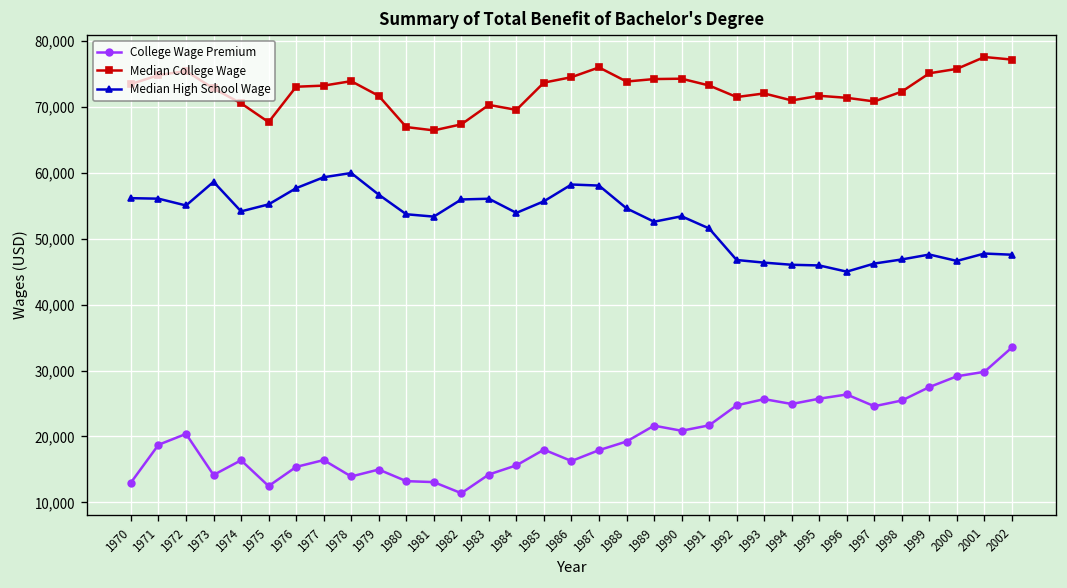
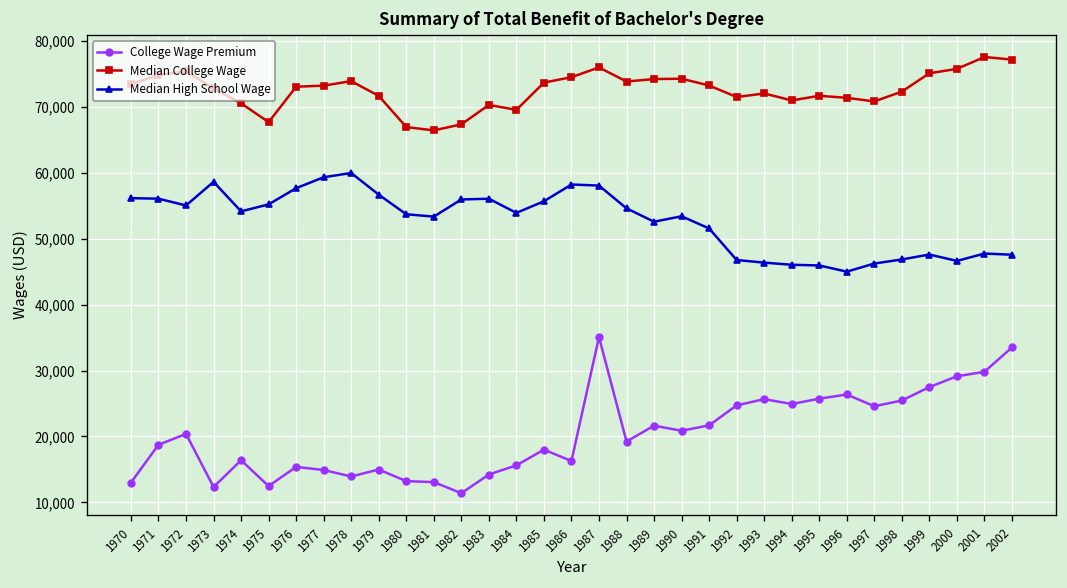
  {
    "College Wage Premium": {
      "1970": "13,000",
      "1971": "19,000",
      "1972": "20,000",
-     "1973": "14,000",
+     "1973": "12,000",
      "1974": "16,000",
      "1975": "12,000",
      "1976": "15,000",
-     "1977": "16,000",
+     "1977": "15,000",
      "1978": "14,000",
      "1979": "15,000",
      "1980": "13,000",
      "1981": "13,000",
      "1982": "11,000",
      "1983": "14,000",
      "1984": "16,000",
      "1985": "18,000",
      "1986": "16,000",
-     "1987": "18,000",
+     "1987": "35,000",
      "1988": "19,000",
      "1989": "22,000",
      "1990": "21,000",
      "1991": "22,000",
      "1992": "25,000",
      "1993": "26,000",
      "1994": "25,000",
      "1995": "26,000",
      "1996": "26,000",
      "1997": "25,000",
      "1998": "25,000",
      "1999": "27,000",
      "2000": "29,000",
      "2001": "30,000",
      "2002": "34,000"
    },
    "Median College Wage": {
      "1974": "71,000",
      "1975": "68,000",
      "1976": "73,000",
      "1977": "73,000",
      "1978": "74,000",
      "1979": "72,000",
      "1980": "67,000",
      "1981": "66,000",
      "1982": "67,000",
      "1983": "70,000",
      "1984": "70,000",
      "1985": "74,000",
      "1986": "74,000",
      "1987": "76,000",
      "1988": "74,000",
      "1989": "74,000",
      "1990": "74,000",
      "1991": "73,000",
      "1992": "71,000",
      "1993": "72,000",
      "1994": "71,000",
      "1995": "72,000",
      "1996": "71,000",
      "1997": "71,000",
      "1998": "72,000",
      "1999": "75,000",
      "2000": "76,000",
      "2001": "78,000",
      "2002": "77,000"
    },
    "Median High School Wage": {
      "1970": "56,000",
      "1971": "56,000",
      "1972": "55,000",
      "1973": "59,000",
      "1974": "54,000",
      "1975": "55,000",
      "1976": "58,000",
      "1977": "59,000",
      "1978": "60,000",
      "1979": "57,000",
      "1980": "54,000",
      "1981": "53,000",
      "1982": "56,000",
      "1983": "56,000",
      "1984": "54,000",
      "1985": "56,000",
      "1986": "58,000",
      "1987": "58,000",
      "1988": "55,000",
      "1989": "53,000",
      "1990": "53,000",
      "1991": "52,000",
      "1992": "47,000",
      "1993": "46,000",
      "1994": "46,000",
      "1995": "46,000",
      "1996": "45,000",
      "1997": "46,000",
      "1998": "47,000",
      "1999": "48,000",
      "2000": "47,000",
      "2001": "48,000",
      "2002": "48,000"
    }
  }
